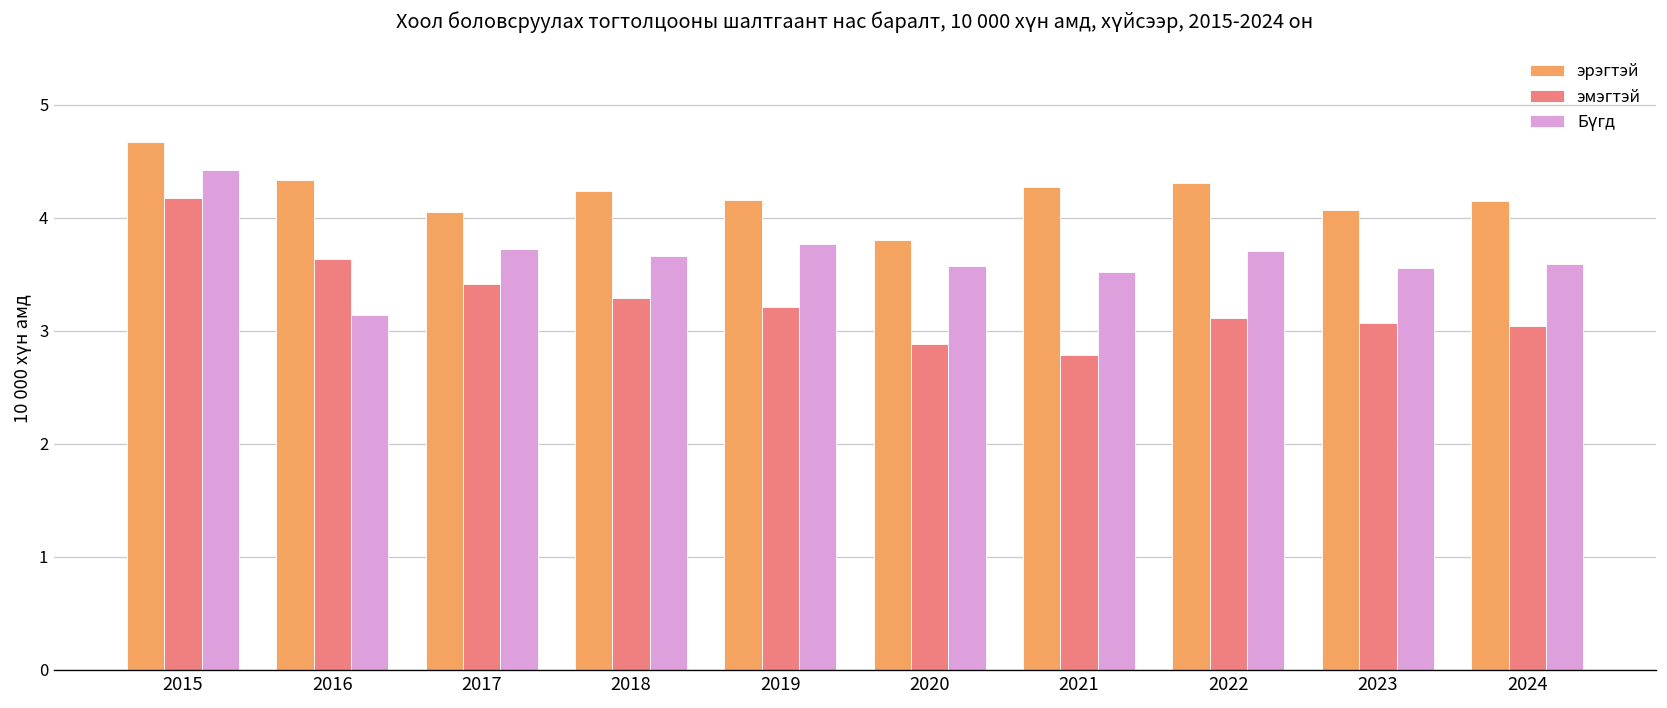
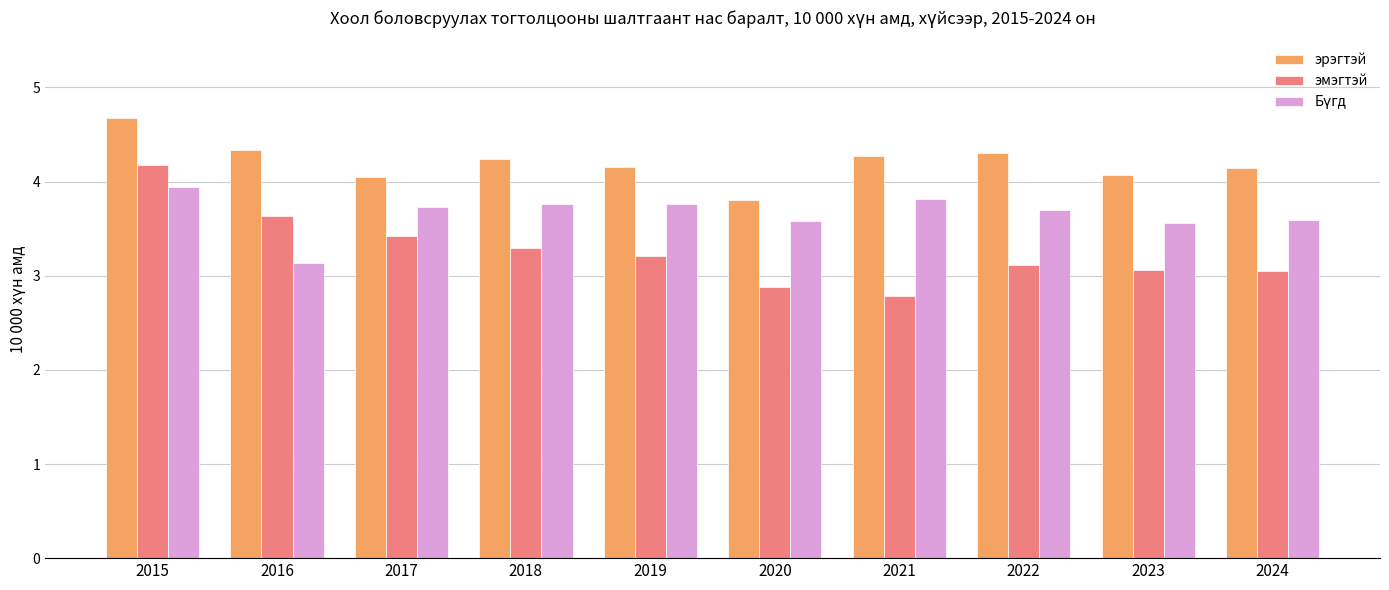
  {
    "Бүгд": {
-     "2015": 4.4,
+     "2015": 3.9,
      "2016": 3.1,
      "2017": 3.7,
-     "2018": 3.7,
+     "2018": 3.8,
      "2019": 3.8,
      "2020": 3.6,
-     "2021": 3.5,
+     "2021": 3.8,
      "2022": 3.7,
      "2023": 3.6,
      "2024": 3.6
    }
  }
